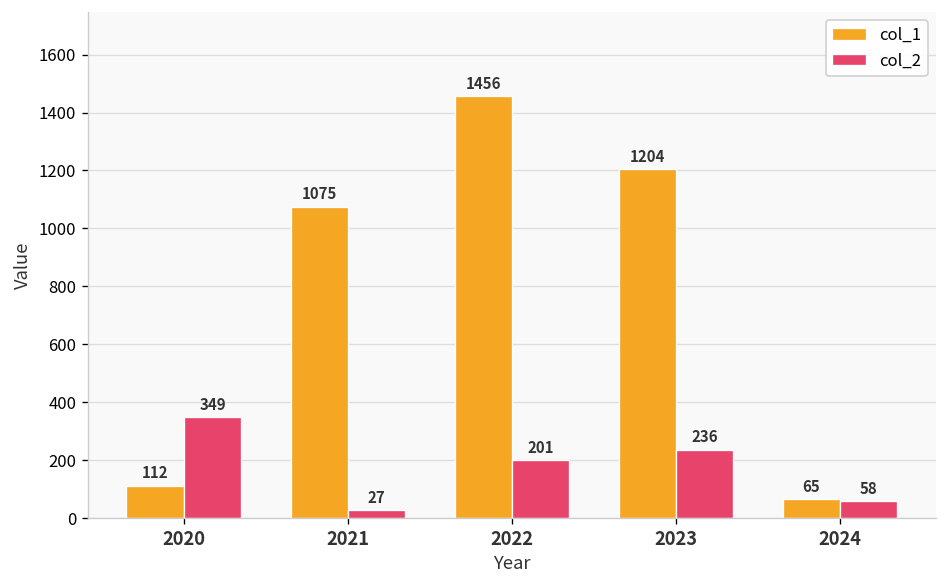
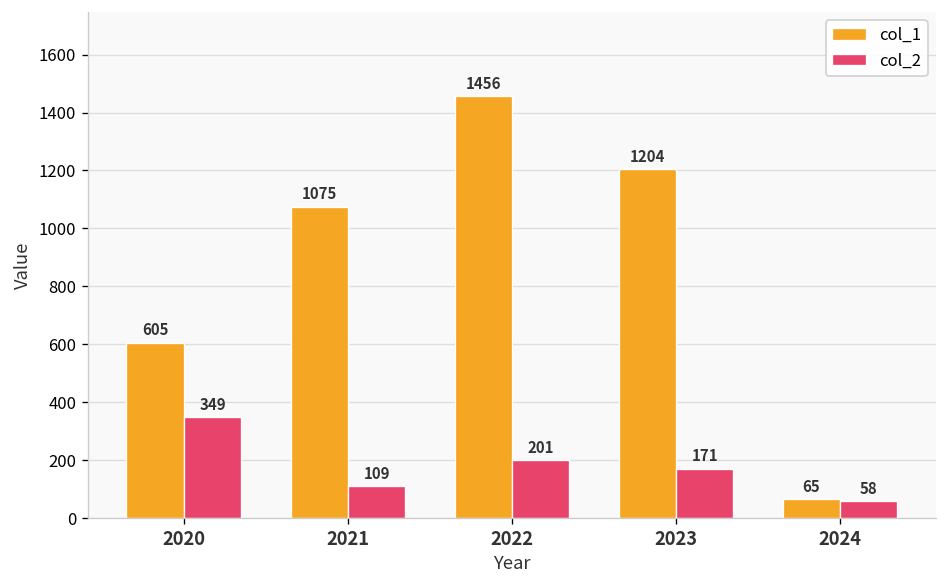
  {
    "col_1": {
-     "2020": 112,
+     "2020": 605,
      "2021": 1075,
      "2022": 1456,
      "2023": 1204,
      "2024": 65
    },
    "col_2": {
      "2020": 349,
-     "2021": 27,
+     "2021": 109,
      "2022": 201,
-     "2023": 236,
+     "2023": 171,
      "2024": 58
    }
  }
